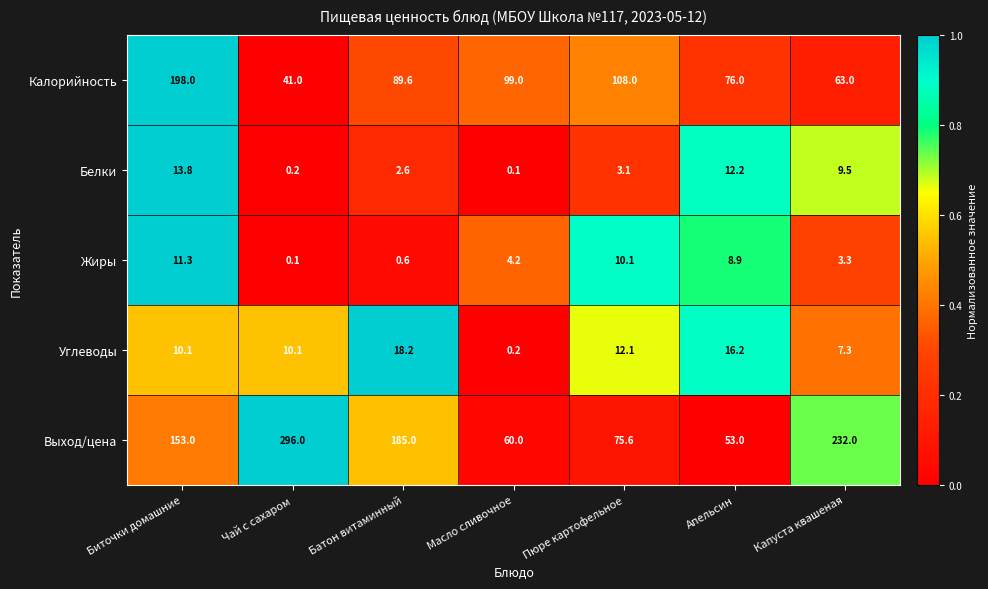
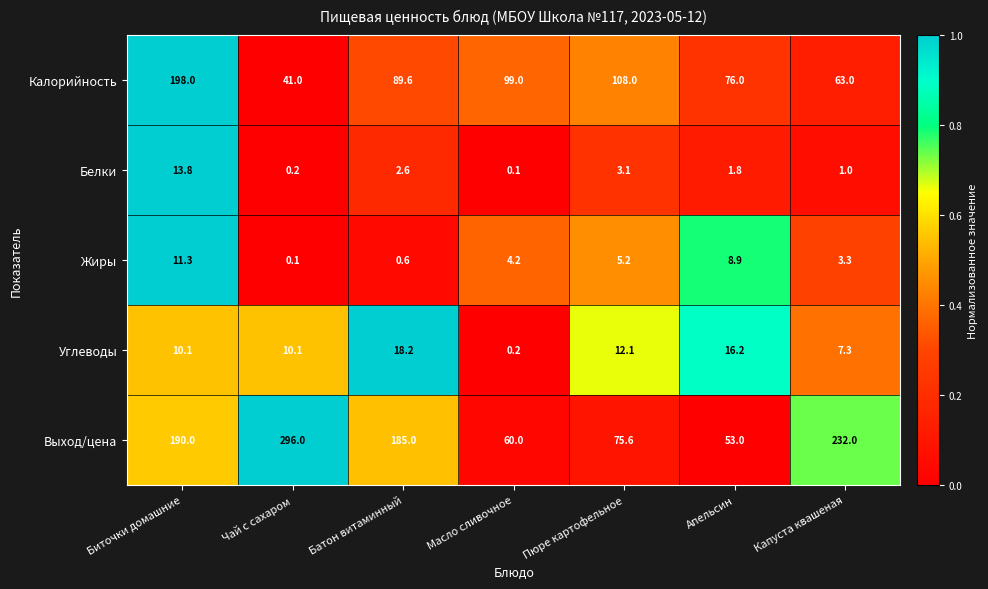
  {
    "Калорийность": {
      "Биточки домашние": 198.0,
      "Чай с сахаром": 41.0,
      "Батон витаминный": 89.6,
      "Масло сливочное": 99.0,
      "Пюре картофельное": 108.0,
      "Апельсин": 76.0,
      "Капуста квашеная": 63.0
    },
    "Белки": {
      "Биточки домашние": 13.8,
      "Чай с сахаром": 0.2,
      "Батон витаминный": 2.6,
      "Масло сливочное": 0.1,
      "Пюре картофельное": 3.1,
-     "Апельсин": 12.2,
-     "Капуста квашеная": 9.5
+     "Апельсин": 1.8,
+     "Капуста квашеная": 1.0
    },
    "Жиры": {
      "Биточки домашние": 11.3,
      "Чай с сахаром": 0.1,
      "Батон витаминный": 0.6,
      "Масло сливочное": 4.2,
-     "Пюре картофельное": 10.1,
+     "Пюре картофельное": 5.2,
      "Апельсин": 8.9,
      "Капуста квашеная": 3.3
    },
    "Углеводы": {
      "Биточки домашние": 10.1,
      "Чай с сахаром": 10.1,
      "Батон витаминный": 18.2,
      "Масло сливочное": 0.2,
      "Пюре картофельное": 12.1,
      "Апельсин": 16.2,
      "Капуста квашеная": 7.3
    },
    "Выход/цена": {
-     "Биточки домашние": 153.0,
+     "Биточки домашние": 190.0,
      "Чай с сахаром": 296.0,
      "Батон витаминный": 185.0,
      "Масло сливочное": 60.0,
      "Пюре картофельное": 75.6,
      "Апельсин": 53.0,
      "Капуста квашеная": 232.0
    }
  }
